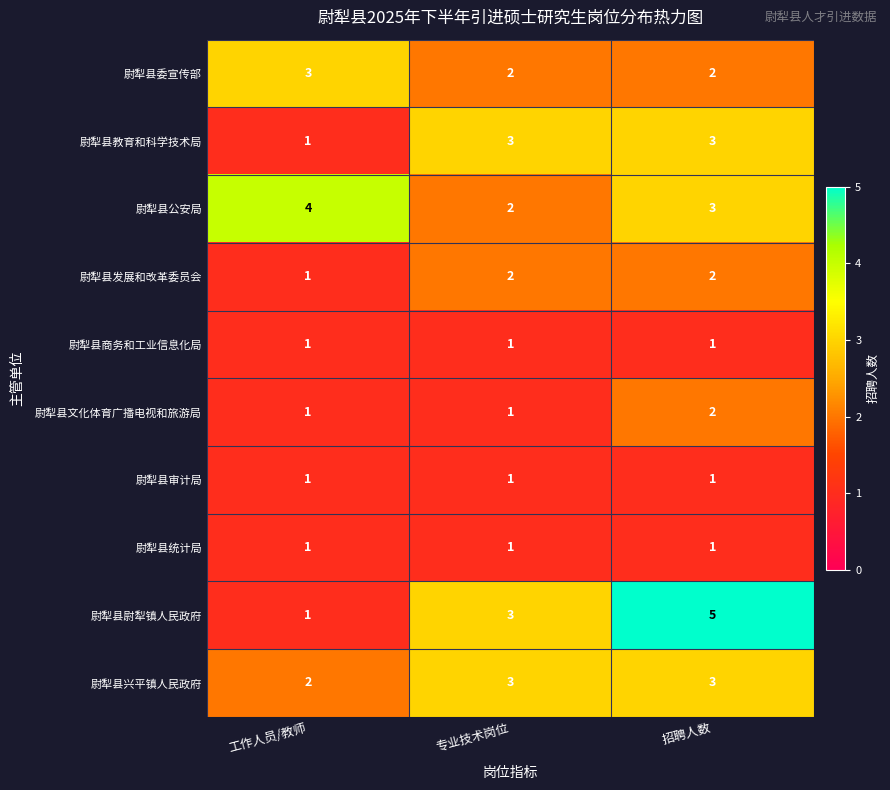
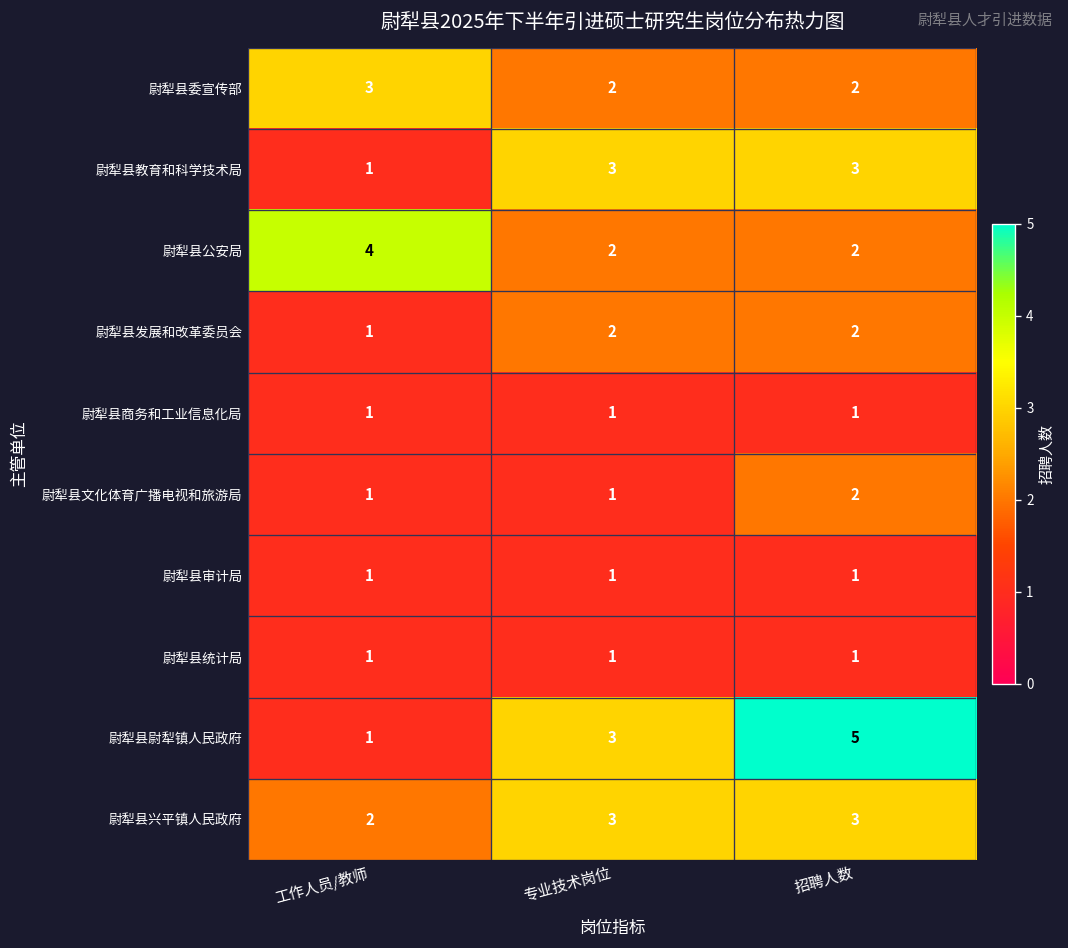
  {
    "尉犁县委宣传部": {
      "工作人员/教师": 3,
      "专业技术岗位": 2,
      "招聘人数": 2
    },
    "尉犁县教育和科学技术局": {
      "工作人员/教师": 1,
      "专业技术岗位": 3,
      "招聘人数": 3
    },
    "尉犁县公安局": {
      "工作人员/教师": 4,
      "专业技术岗位": 2,
-     "招聘人数": 3
+     "招聘人数": 2
    },
    "尉犁县发展和改革委员会": {
      "工作人员/教师": 1,
      "专业技术岗位": 2,
      "招聘人数": 2
    },
    "尉犁县商务和工业信息化局": {
      "工作人员/教师": 1,
      "专业技术岗位": 1,
      "招聘人数": 1
    },
    "尉犁县文化体育广播电视和旅游局": {
      "工作人员/教师": 1,
      "专业技术岗位": 1,
      "招聘人数": 2
    },
    "尉犁县审计局": {
      "工作人员/教师": 1,
      "专业技术岗位": 1,
      "招聘人数": 1
    },
    "尉犁县统计局": {
      "工作人员/教师": 1,
      "专业技术岗位": 1,
      "招聘人数": 1
    },
    "尉犁县尉犁镇人民政府": {
      "工作人员/教师": 1,
      "专业技术岗位": 3,
      "招聘人数": 5
    },
    "尉犁县兴平镇人民政府": {
      "工作人员/教师": 2,
      "专业技术岗位": 3,
      "招聘人数": 3
    }
  }
